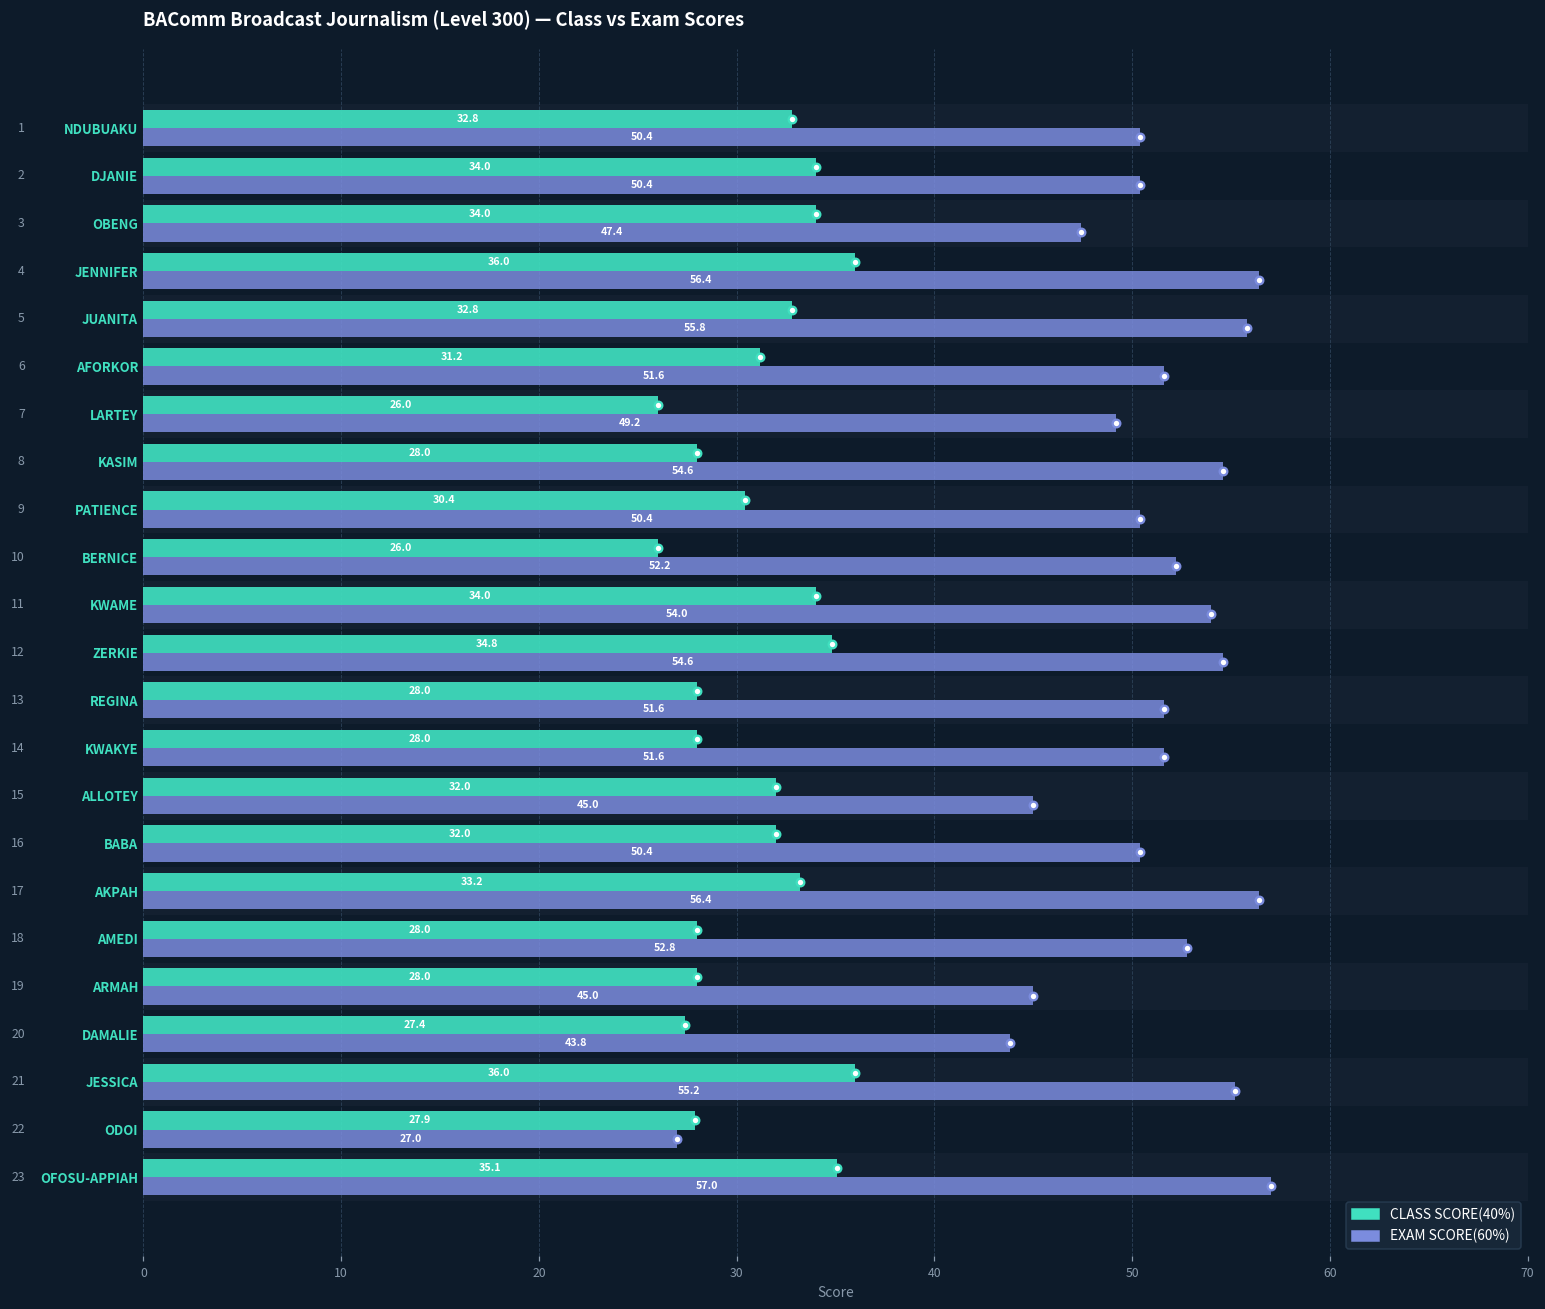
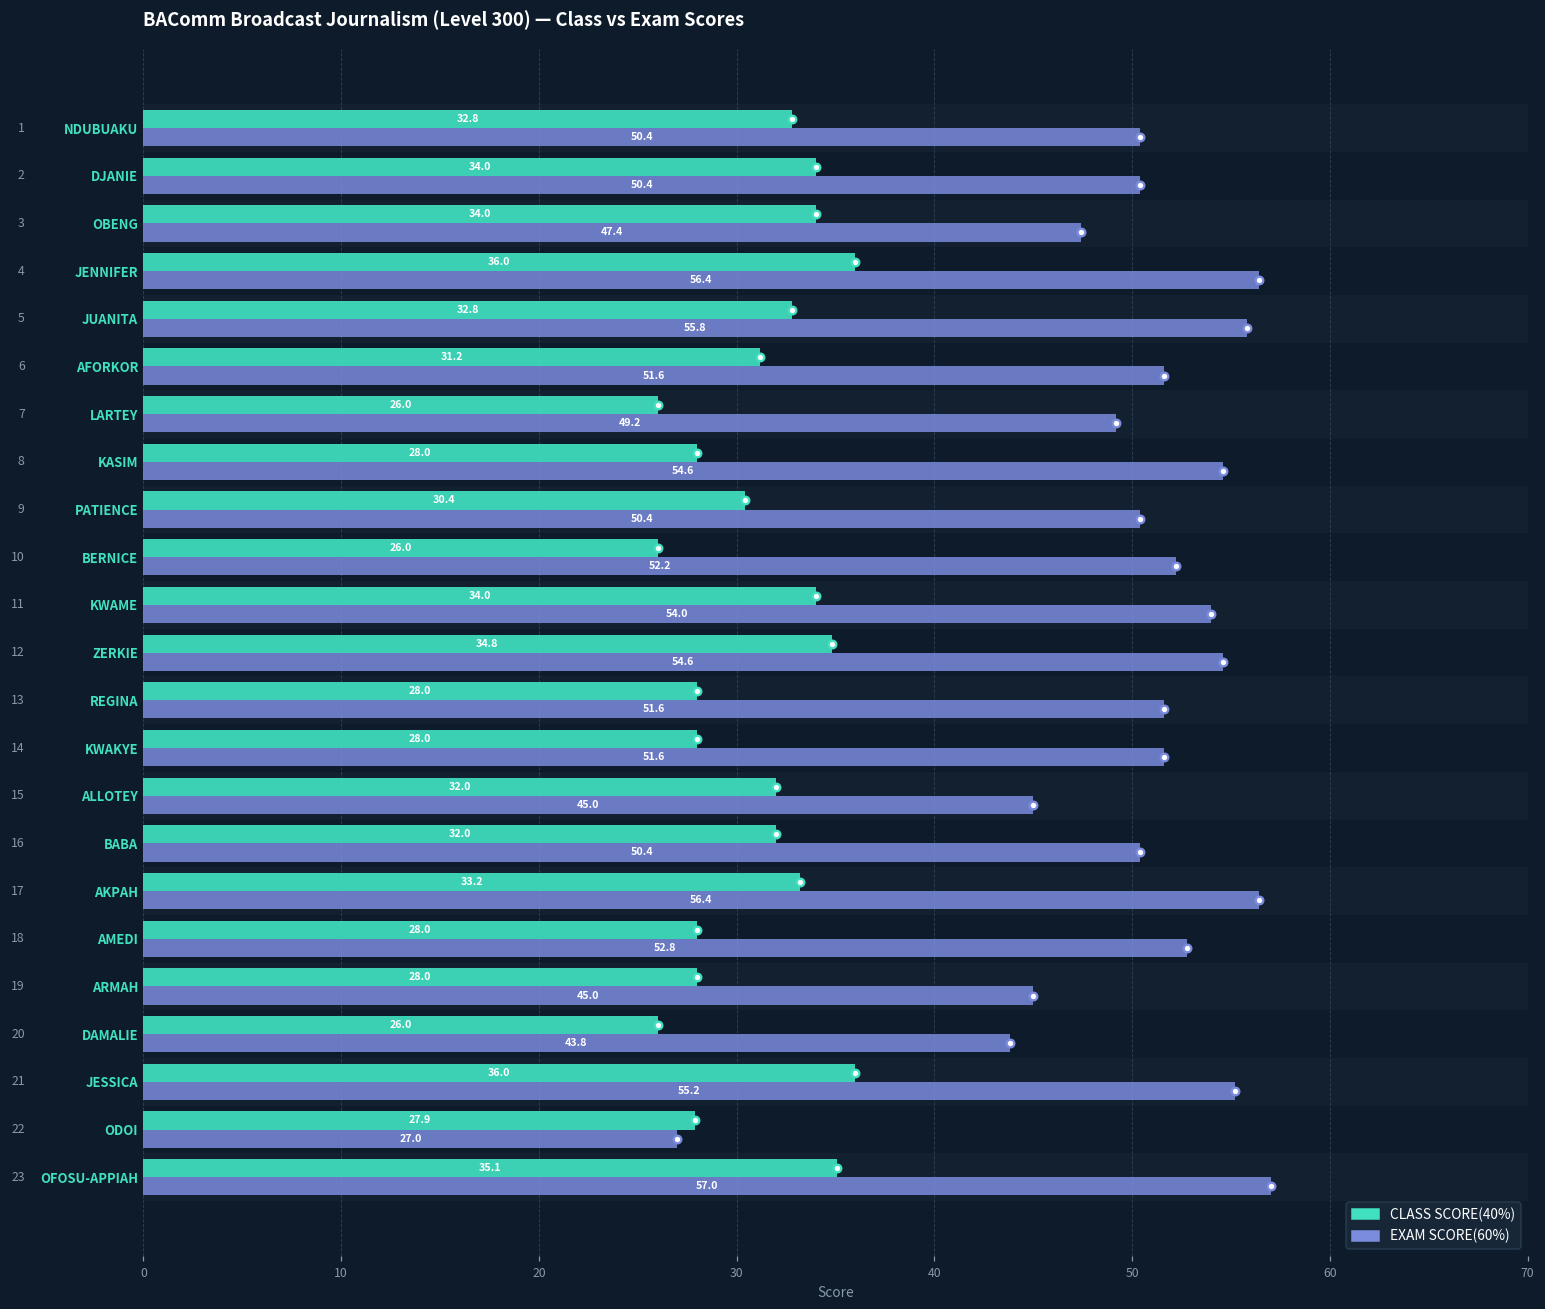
  {
    "EXAM SCORE(60%)": {
      "NDUBUAKU": 50.4,
      "DJANIE": 50.4,
      "OBENG": 47.4,
      "JENNIFER": 56.4,
      "JUANITA": 55.8,
      "AFORKOR": 51.6,
      "LARTEY": 49.2,
      "KASIM": 54.6,
      "PATIENCE": 50.4,
      "BERNICE": 52.2,
      "KWAME": 54.0,
      "ZERKIE": 54.6,
      "REGINA": 51.6,
      "KWAKYE": 51.6,
      "ALLOTEY": 45.0,
      "BABA": 50.4,
      "AKPAH": 56.4,
      "AMEDI": 52.8,
      "ARMAH": 45.0,
      "DAMALIE": 43.8,
      "JESSICA": 55.2,
      "ODOI": 27.0,
      "OFOSU-APPIAH": 57.0
    },
    "CLASS SCORE(40%)": {
      "NDUBUAKU": 32.8,
      "DJANIE": 34.0,
      "OBENG": 34.0,
      "JENNIFER": 36.0,
      "JUANITA": 32.8,
      "AFORKOR": 31.2,
      "LARTEY": 26.0,
      "KASIM": 28.0,
      "PATIENCE": 30.4,
      "BERNICE": 26.0,
      "KWAME": 34.0,
      "ZERKIE": 34.8,
      "REGINA": 28.0,
      "KWAKYE": 28.0,
      "ALLOTEY": 32.0,
      "BABA": 32.0,
      "AKPAH": 33.2,
      "AMEDI": 28.0,
      "ARMAH": 28.0,
-     "DAMALIE": 27.4,
+     "DAMALIE": 26.0,
      "JESSICA": 36.0,
      "ODOI": 27.9,
      "OFOSU-APPIAH": 35.1
    }
  }
